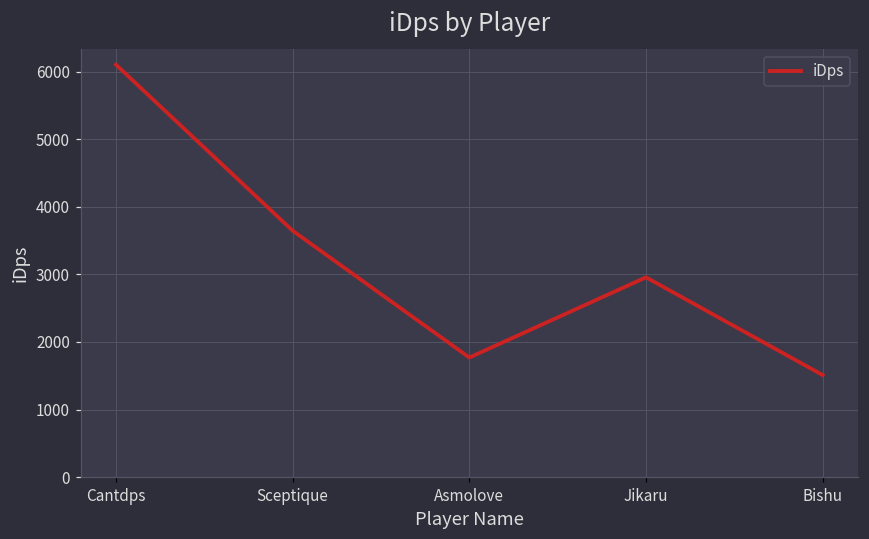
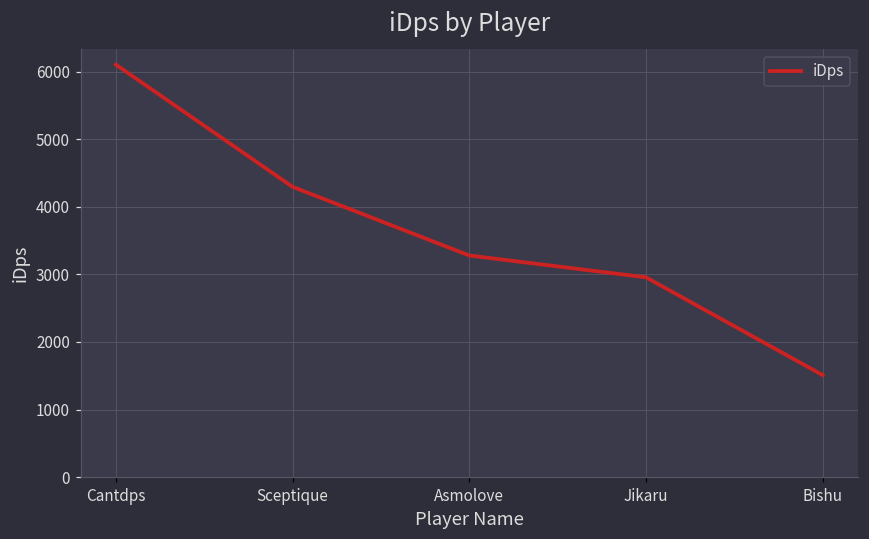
  {
    "Cantdps": 6100,
-   "Sceptique": 3600,
-   "Asmolove": 1800,
+   "Sceptique": 4300,
+   "Asmolove": 3300,
    "Jikaru": 3000,
    "Bishu": 1500
  }
